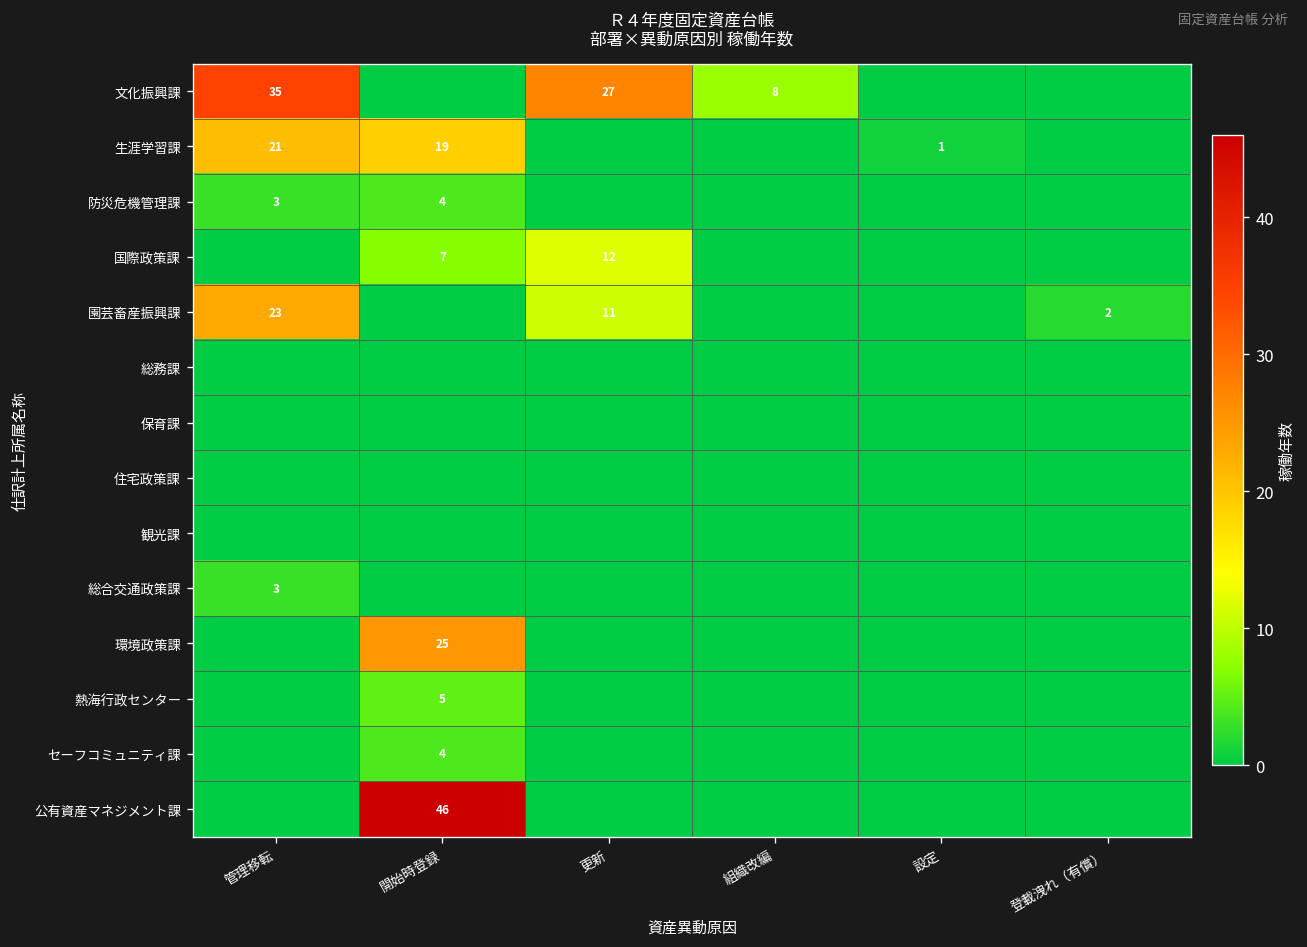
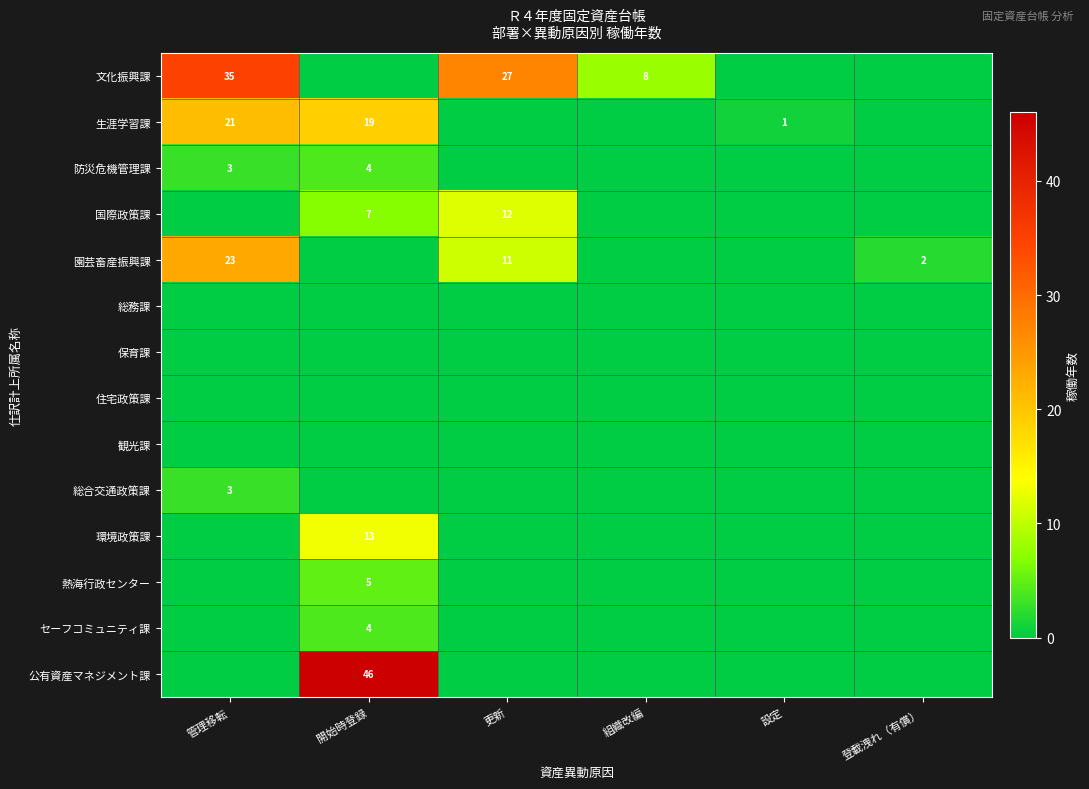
  {
    "文化振興課": {
      "管理移転": 35,
      "更新": 27,
      "組織改編": 8
    },
    "生涯学習課": {
      "管理移転": 21,
      "開始時登録": 19,
      "設定": 1
    },
    "防災危機管理課": {
      "管理移転": 3,
      "開始時登録": 4
    },
    "国際政策課": {
      "開始時登録": 7,
      "更新": 12
    },
    "園芸畜産振興課": {
      "管理移転": 23,
      "更新": 11,
      "登載洩れ（有償）": 2
    },
    "総合交通政策課": {
      "管理移転": 3
    },
    "環境政策課": {
-     "開始時登録": 25
+     "開始時登録": 13
    },
    "熱海行政センター": {
      "開始時登録": 5
    },
    "セーフコミュニティ課": {
      "開始時登録": 4
    },
    "公有資産マネジメント課": {
      "開始時登録": 46
    }
  }
